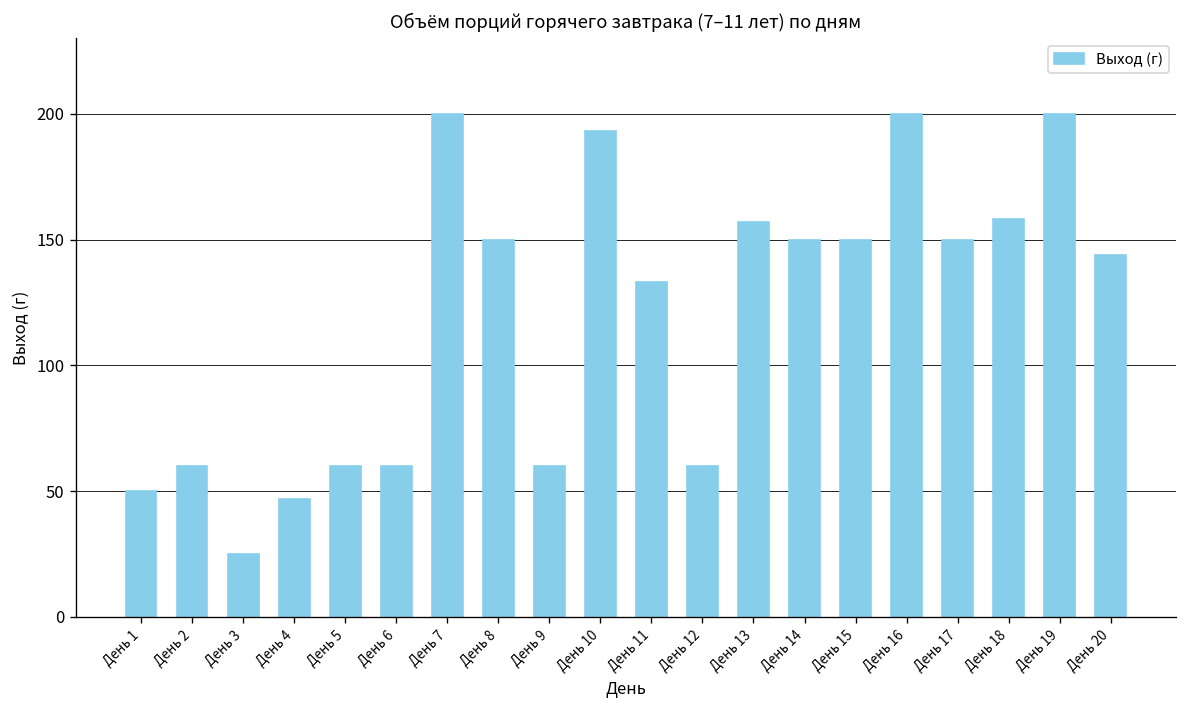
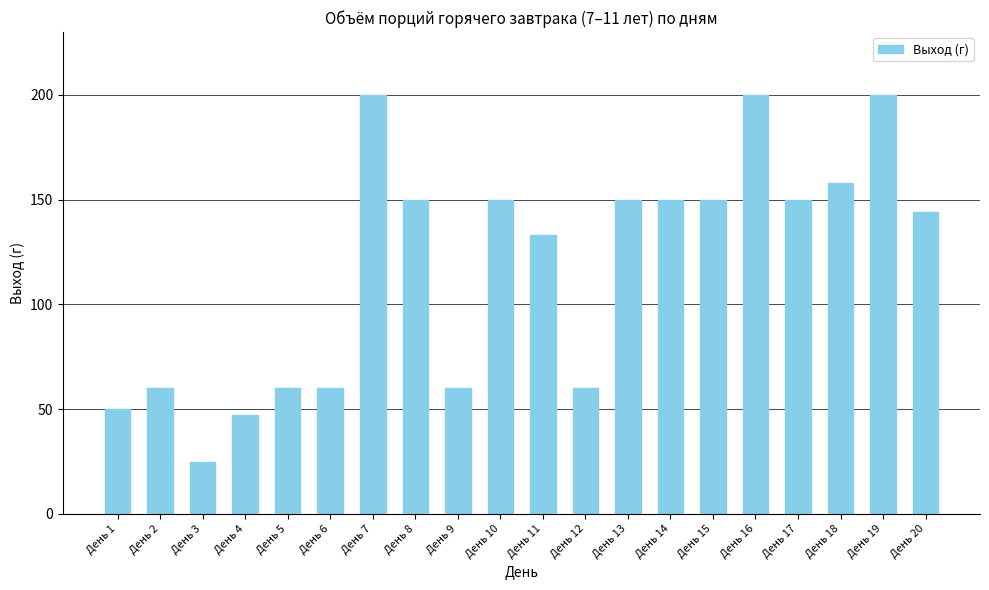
  {
    "День 1": 50,
    "День 2": 60,
    "День 3": 25,
    "День 4": 47,
    "День 5": 60,
    "День 6": 60,
    "День 7": 200,
    "День 8": 150,
    "День 9": 60,
-   "День 10": 193,
+   "День 10": 150,
    "День 11": 133,
    "День 12": 60,
-   "День 13": 157,
+   "День 13": 150,
    "День 14": 150,
    "День 15": 150,
    "День 16": 200,
    "День 17": 150,
    "День 18": 158,
    "День 19": 200,
    "День 20": 144
  }
